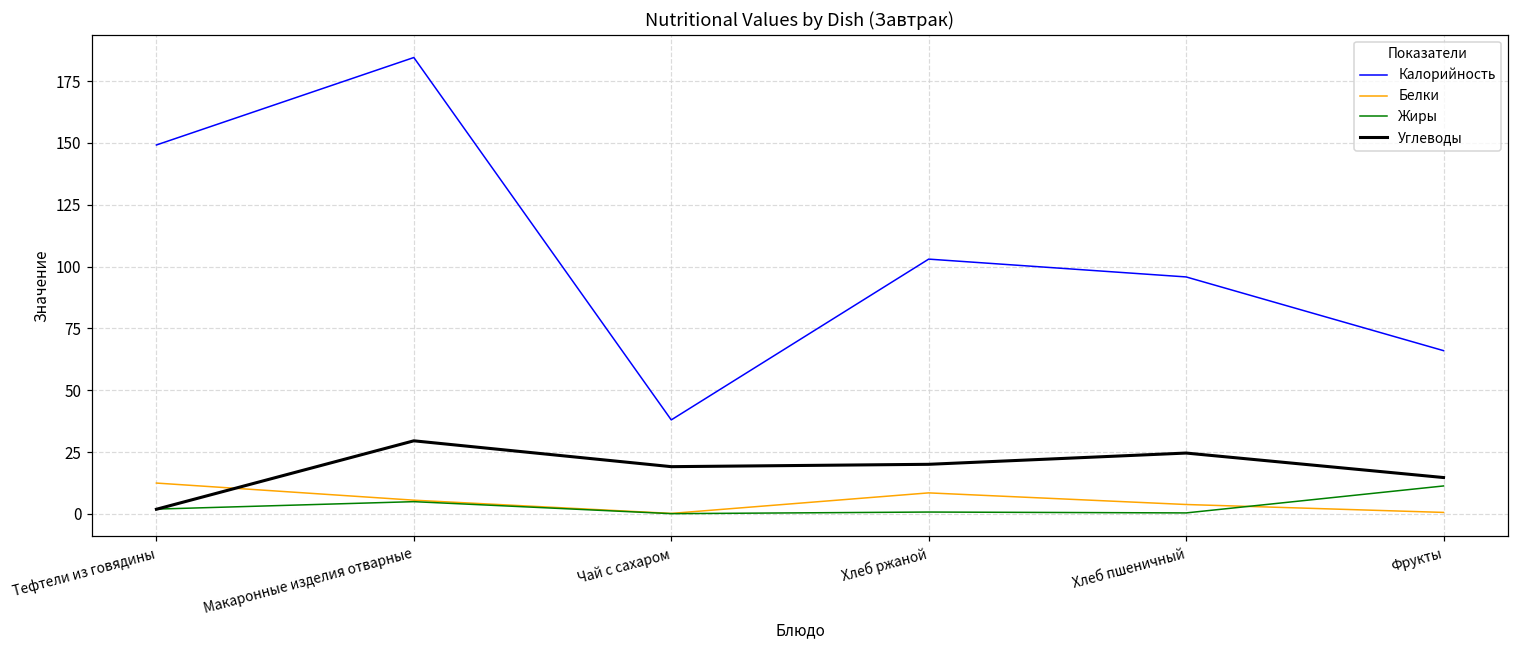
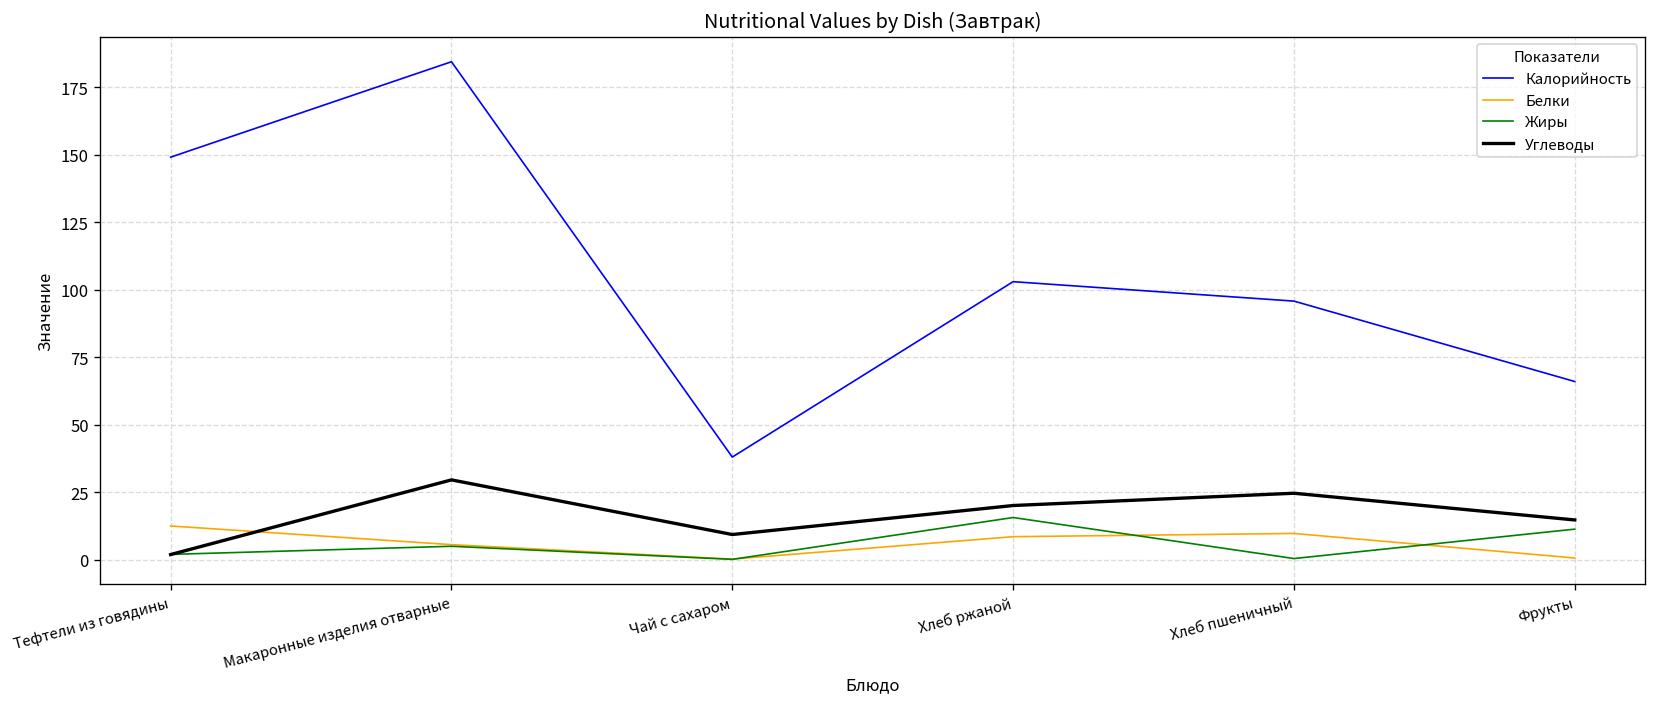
  {
    "Калорийность": {
      "Тефтели из говядины": 149,
      "Макаронные изделия отварные": 185,
      "Чай с сахаром": 38,
      "Хлеб ржаной": 103,
      "Хлеб пшеничный": 96,
      "Фрукты": 66
    },
    "Белки": {
      "Тефтели из говядины": 12,
      "Хлеб ржаной": 9,
-     "Хлеб пшеничный": 4,
+     "Хлеб пшеничный": 10,
      "Фрукты": 1
    },
    "Жиры": {
-     "Хлеб ржаной": 1,
+     "Хлеб ржаной": 16,
      "Хлеб пшеничный": 0,
      "Фрукты": 11
    },
    "Углеводы": {
      "Макаронные изделия отварные": 30,
-     "Чай с сахаром": 19,
+     "Чай с сахаром": 9,
      "Хлеб ржаной": 20,
      "Хлеб пшеничный": 25,
      "Фрукты": 15
    }
  }
